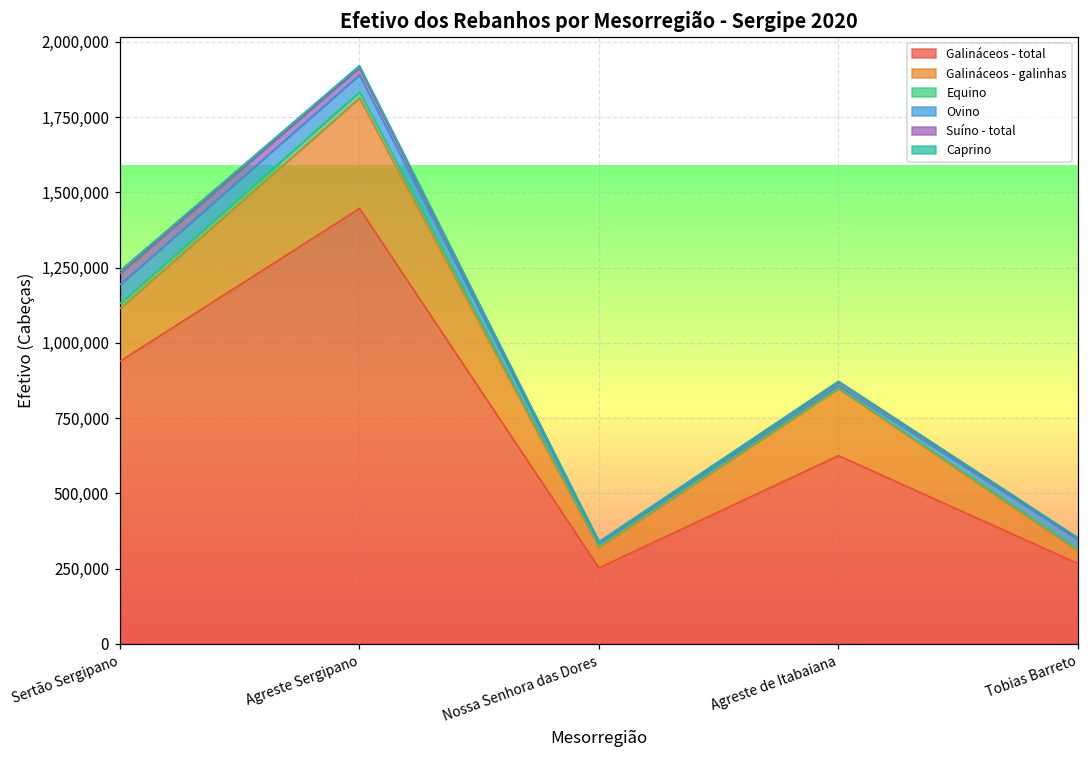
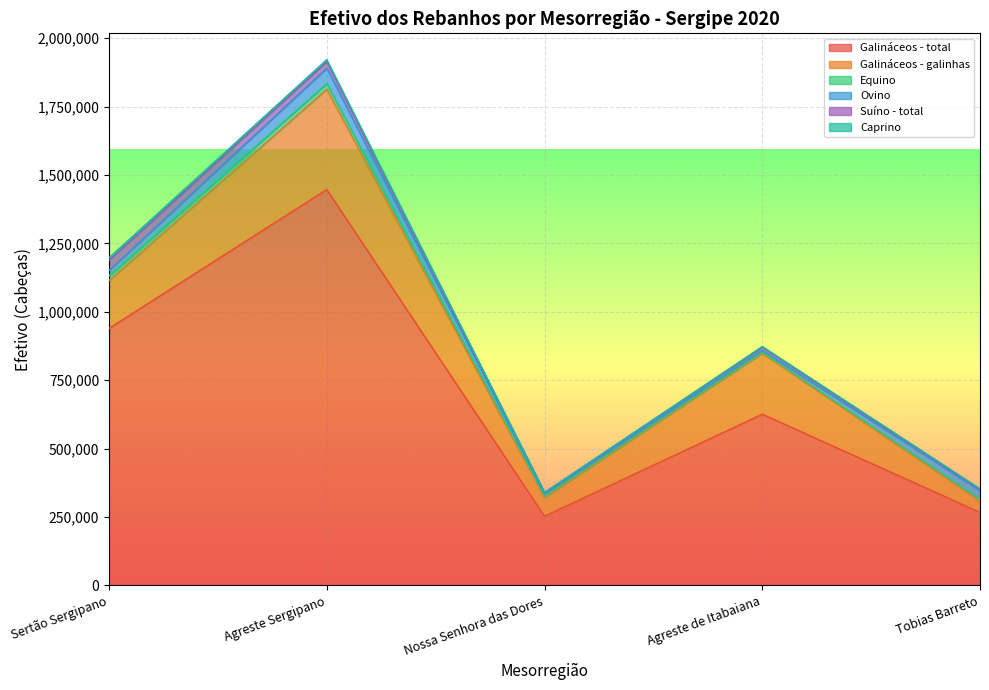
  {
    "Ovino": {
-     "Sertão Sergipano": "60,000",
+     "Sertão Sergipano": "20,000",
      "Agreste Sergipano": "60,000"
    }
  }
